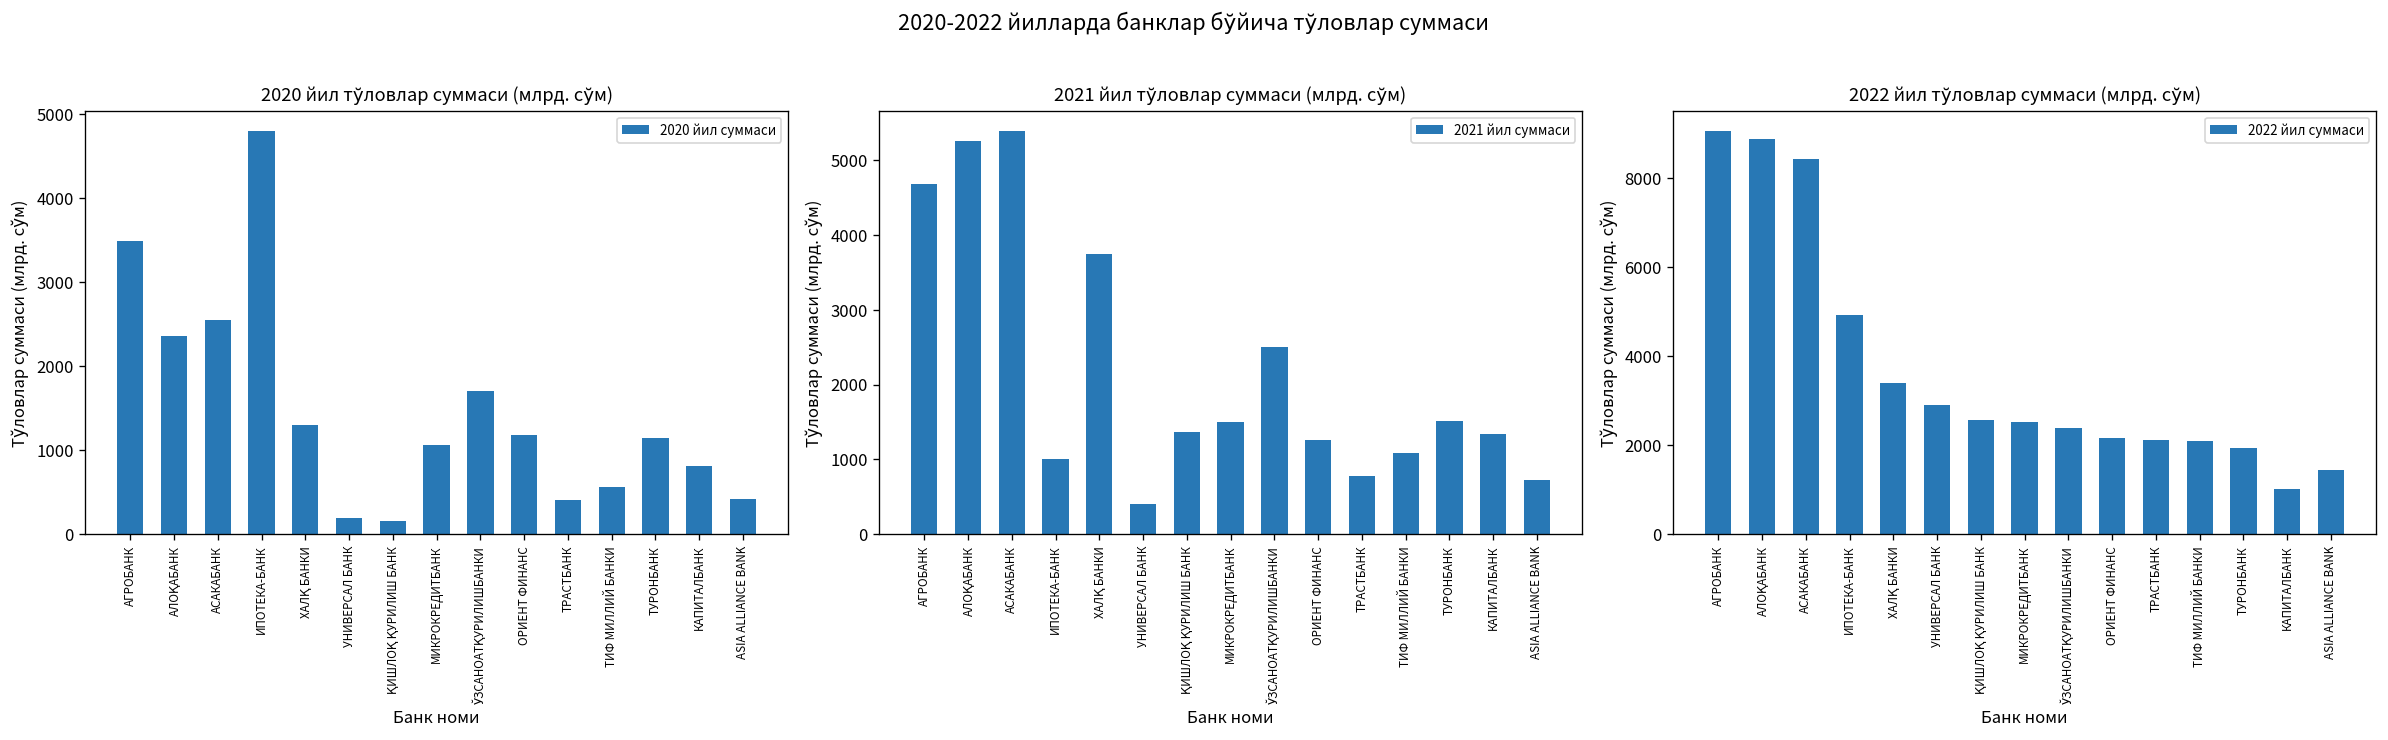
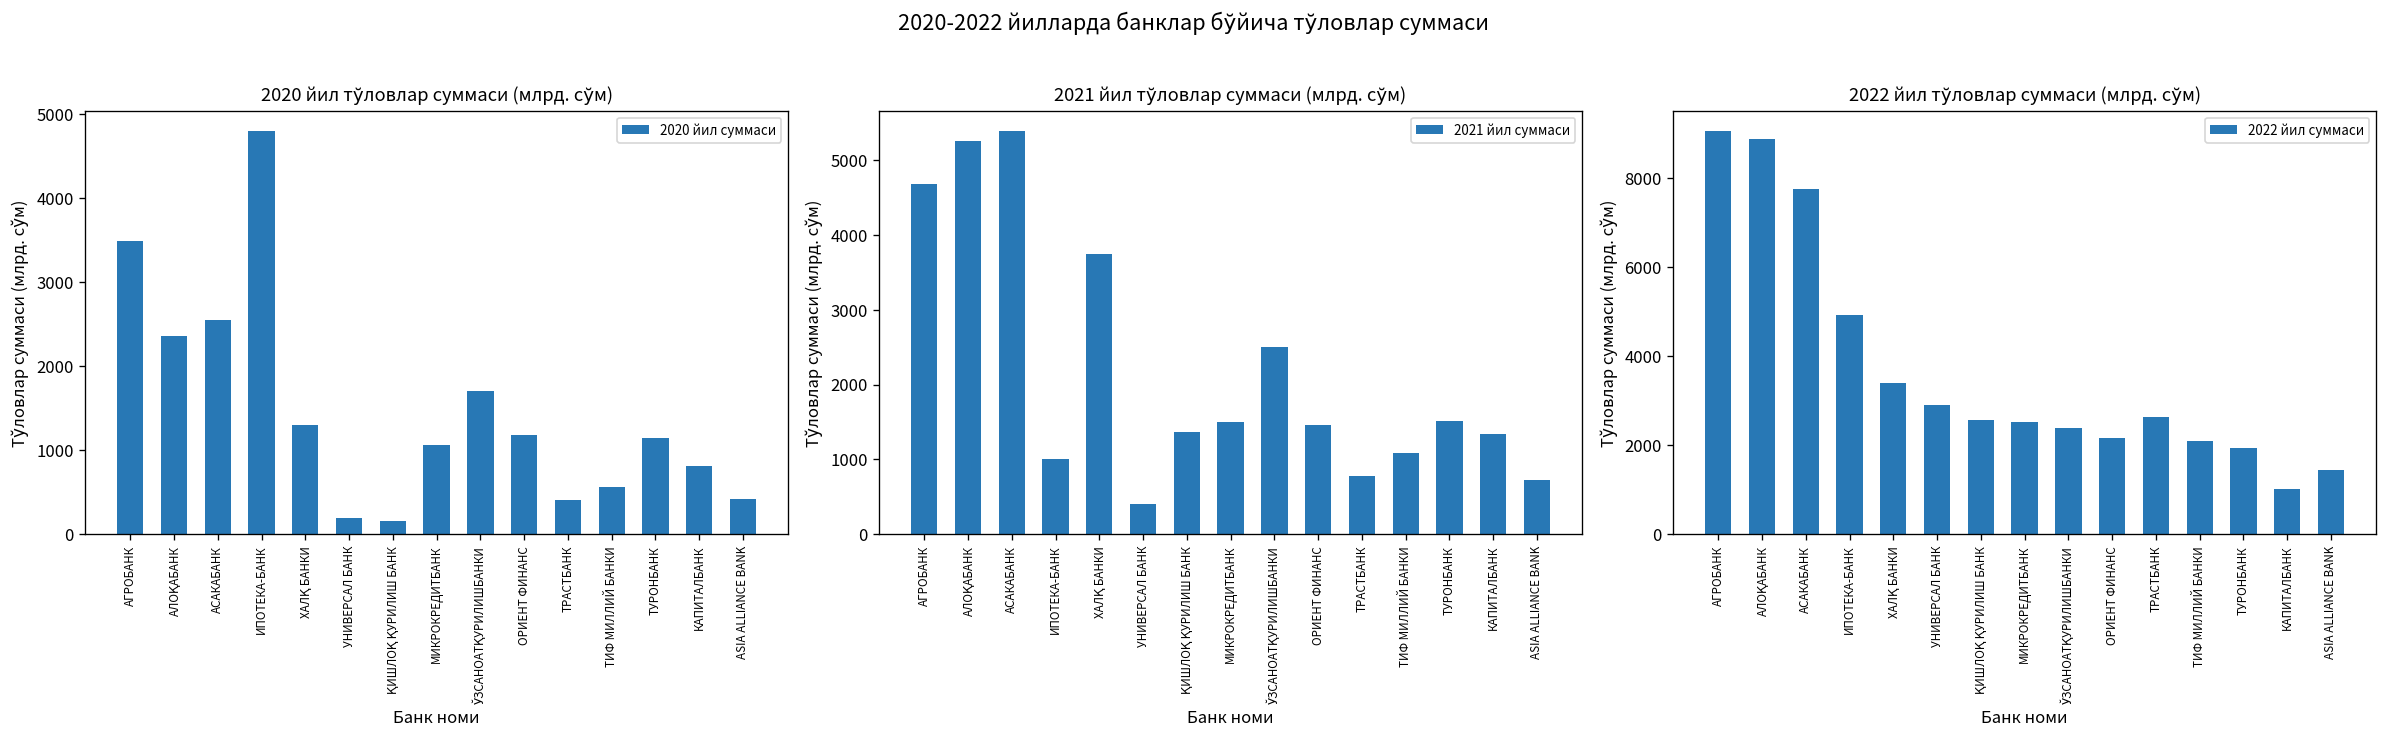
  {
    "2020 йил тўловлар суммаси (млрд. сўм)": {
      "АГРОБАНК": 3500,
      "АЛОҚАБАНК": 2400,
      "АСАКАБАНК": 2500,
      "ИПОТЕКА-БАНК": 4800,
      "ХАЛҚ БАНКИ": 1300,
      "УНИВЕРСАЛ БАНК": 200,
      "ҚИШЛОҚ ҚУРИЛИШ БАНК": 200,
      "МИКРОКРЕДИТБАНК": 1100,
      "ЎЗСАНОАТҚУРИЛИШБАНКИ": 1700,
      "ОРИЕНТ ФИНАНС": 1200,
      "ТРАСТБАНК": 400,
      "ТИФ МИЛЛИЙ БАНКИ": 600,
      "ТУРОНБАНК": 1100,
      "КАПИТАЛБАНК": 800,
      "ASIA ALLIANCE BANK": 400
    },
    "2021 йил тўловлар суммаси (млрд. сўм)": {
      "АГРОБАНК": 4700,
      "АЛОҚАБАНК": 5300,
      "АСАКАБАНК": 5400,
      "ИПОТЕКА-БАНК": 1000,
      "ХАЛҚ БАНКИ": 3700,
      "УНИВЕРСАЛ БАНК": 400,
      "ҚИШЛОҚ ҚУРИЛИШ БАНК": 1400,
      "МИКРОКРЕДИТБАНК": 1500,
      "ЎЗСАНОАТҚУРИЛИШБАНКИ": 2500,
-     "ОРИЕНТ ФИНАНС": 1300,
+     "ОРИЕНТ ФИНАНС": 1500,
      "ТРАСТБАНК": 800,
      "ТИФ МИЛЛИЙ БАНКИ": 1100,
      "ТУРОНБАНК": 1500,
      "КАПИТАЛБАНК": 1300,
      "ASIA ALLIANCE BANK": 700
    },
    "2022 йил тўловлар суммаси (млрд. сўм)": {
      "АГРОБАНК": 9100,
      "АЛОҚАБАНК": 8900,
-     "АСАКАБАНК": 8400,
+     "АСАКАБАНК": 7800,
      "ИПОТЕКА-БАНК": 4900,
      "ХАЛҚ БАНКИ": 3400,
      "УНИВЕРСАЛ БАНК": 2900,
      "ҚИШЛОҚ ҚУРИЛИШ БАНК": 2600,
      "МИКРОКРЕДИТБАНК": 2500,
      "ЎЗСАНОАТҚУРИЛИШБАНКИ": 2400,
      "ОРИЕНТ ФИНАНС": 2100,
-     "ТРАСТБАНК": 2100,
+     "ТРАСТБАНК": 2600,
      "ТИФ МИЛЛИЙ БАНКИ": 2100,
      "ТУРОНБАНК": 1900,
      "КАПИТАЛБАНК": 1000,
      "ASIA ALLIANCE BANK": 1400
    }
  }
